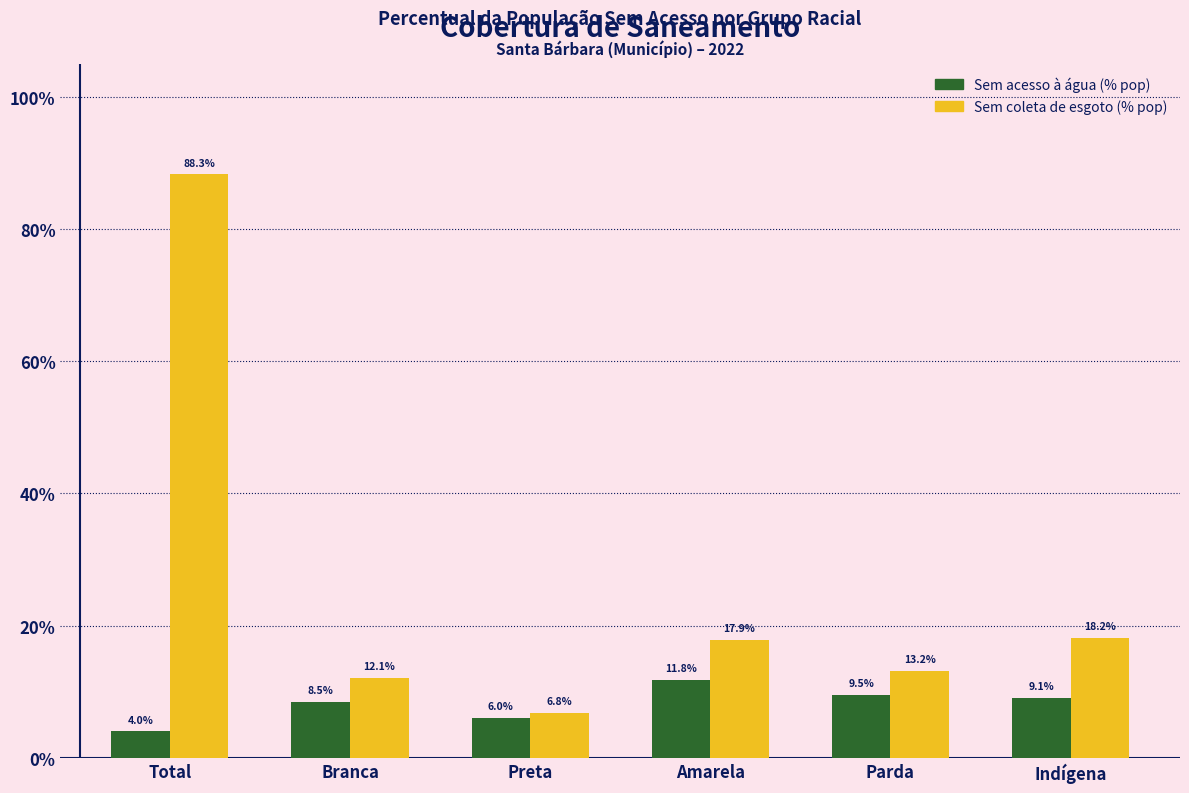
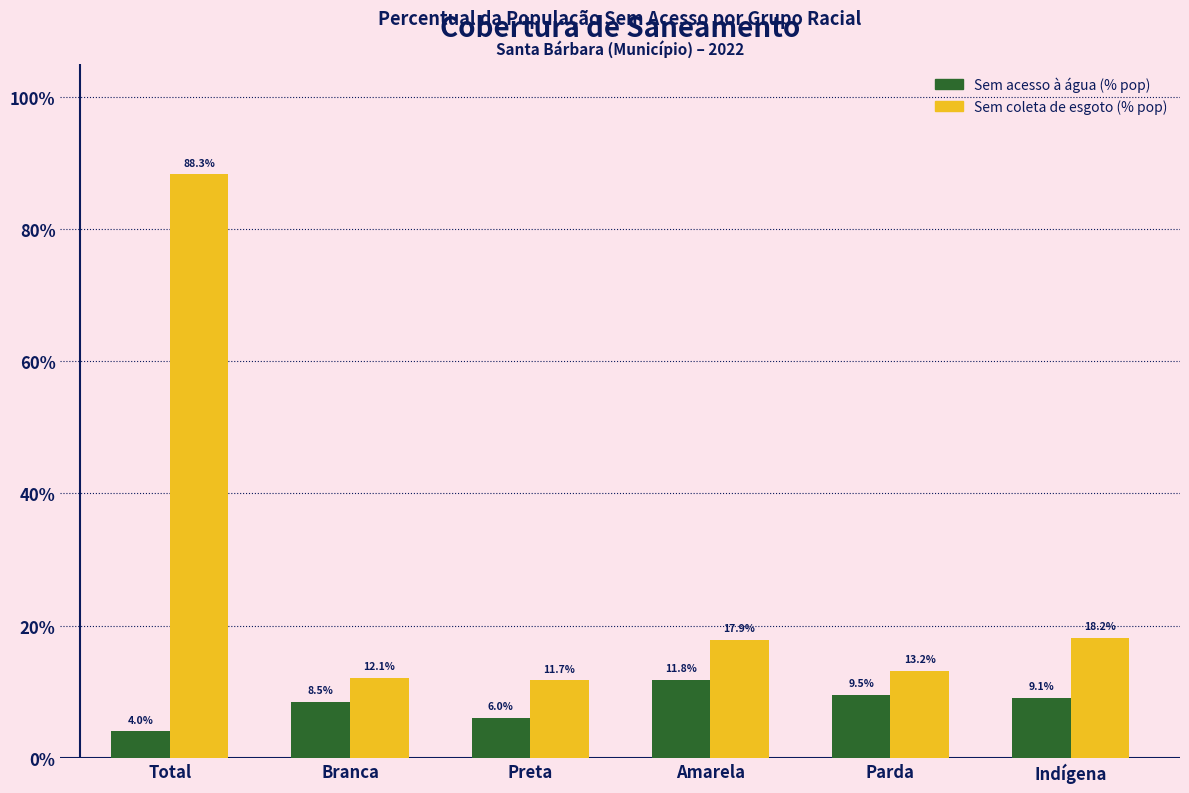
  {
    "Sem acesso à água (% pop)": {
      "Total": "4.0%",
      "Branca": "8.5%",
      "Preta": "6.0%",
      "Amarela": "11.8%",
      "Parda": "9.5%",
      "Indígena": "9.1%"
    },
    "Sem coleta de esgoto (% pop)": {
      "Total": "88.3%",
      "Branca": "12.1%",
-     "Preta": "6.8%",
+     "Preta": "11.7%",
      "Amarela": "17.9%",
      "Parda": "13.2%",
      "Indígena": "18.2%"
    }
  }
